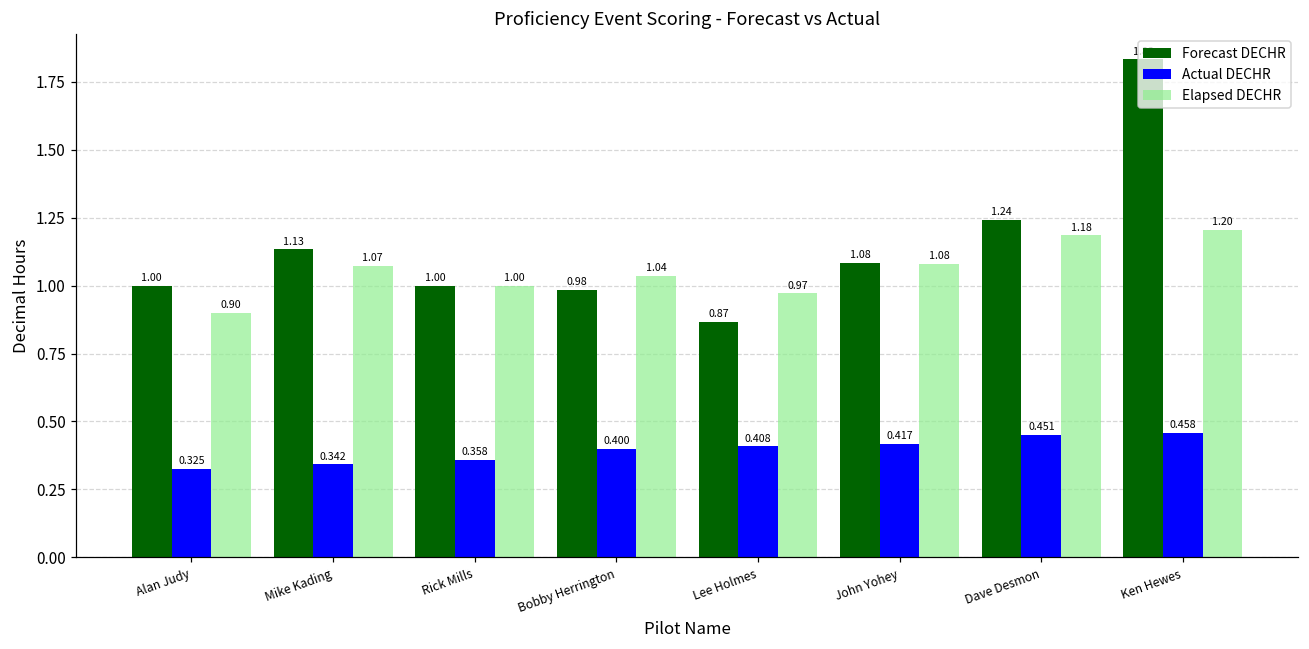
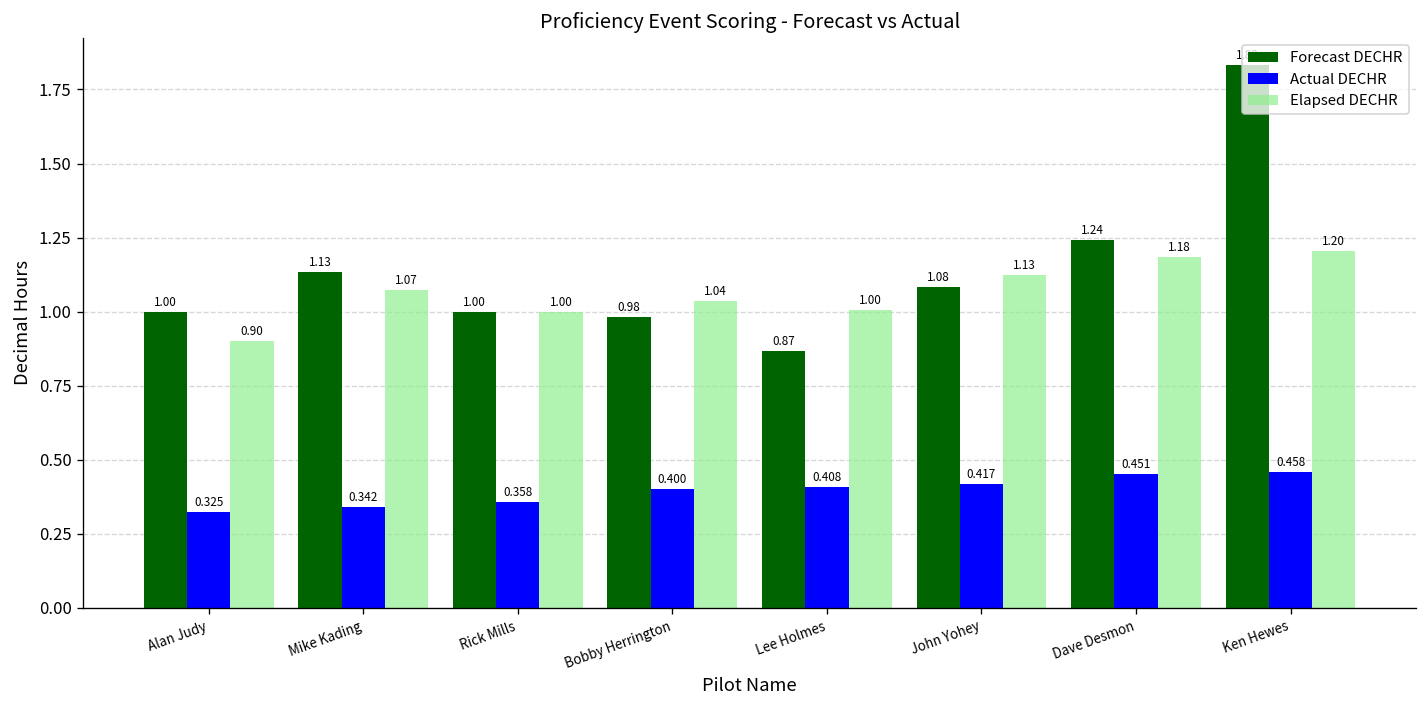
  {
    "Forecast DECHR": {
      "Alan Judy": 1.00,
      "Mike Kading": 1.13,
      "Rick Mills": 1.00,
      "Bobby Herrington": 0.98,
      "Lee Holmes": 0.87,
      "John Yohey": 1.08,
      "Dave Desmon": 1.24
    },
    "Actual DECHR": {
      "Alan Judy": 0.325,
      "Mike Kading": 0.342,
      "Rick Mills": 0.358,
      "Bobby Herrington": 0.400,
      "Lee Holmes": 0.408,
      "John Yohey": 0.417,
      "Dave Desmon": 0.451,
      "Ken Hewes": 0.458
    },
    "Elapsed DECHR": {
      "Alan Judy": 0.90,
      "Mike Kading": 1.07,
      "Rick Mills": 1.00,
      "Bobby Herrington": 1.04,
-     "Lee Holmes": 0.97,
-     "John Yohey": 1.08,
+     "Lee Holmes": 1.00,
+     "John Yohey": 1.13,
      "Dave Desmon": 1.18,
      "Ken Hewes": 1.20
    }
  }
